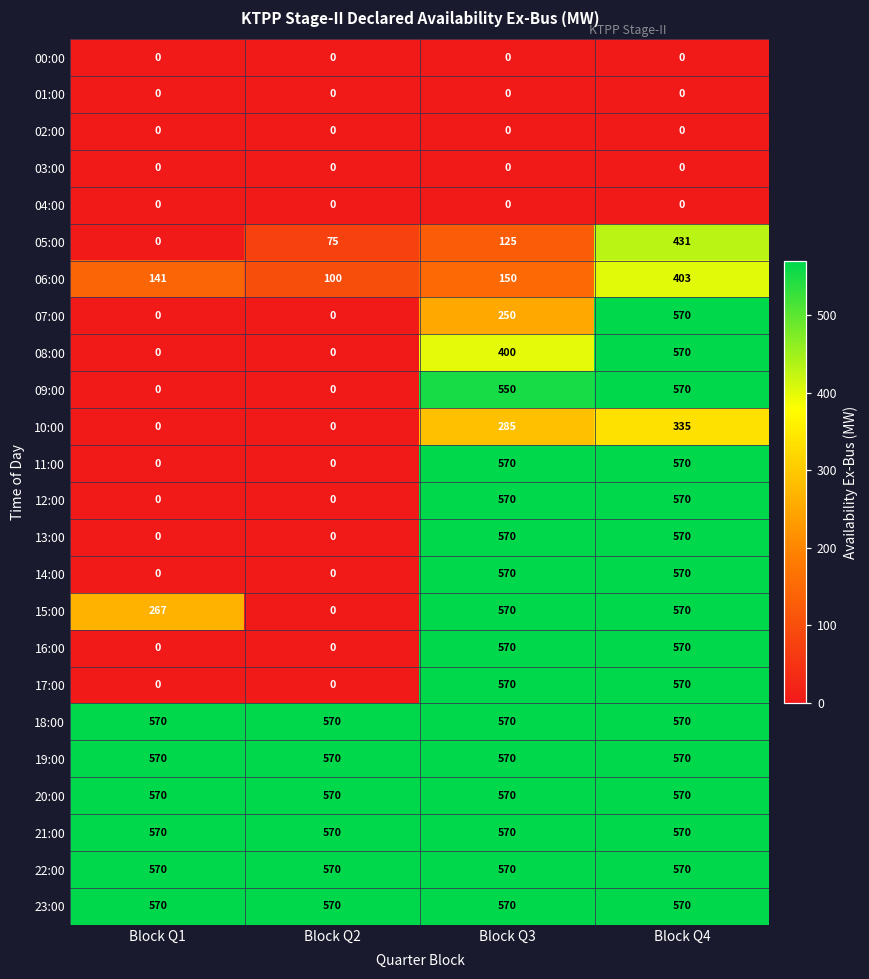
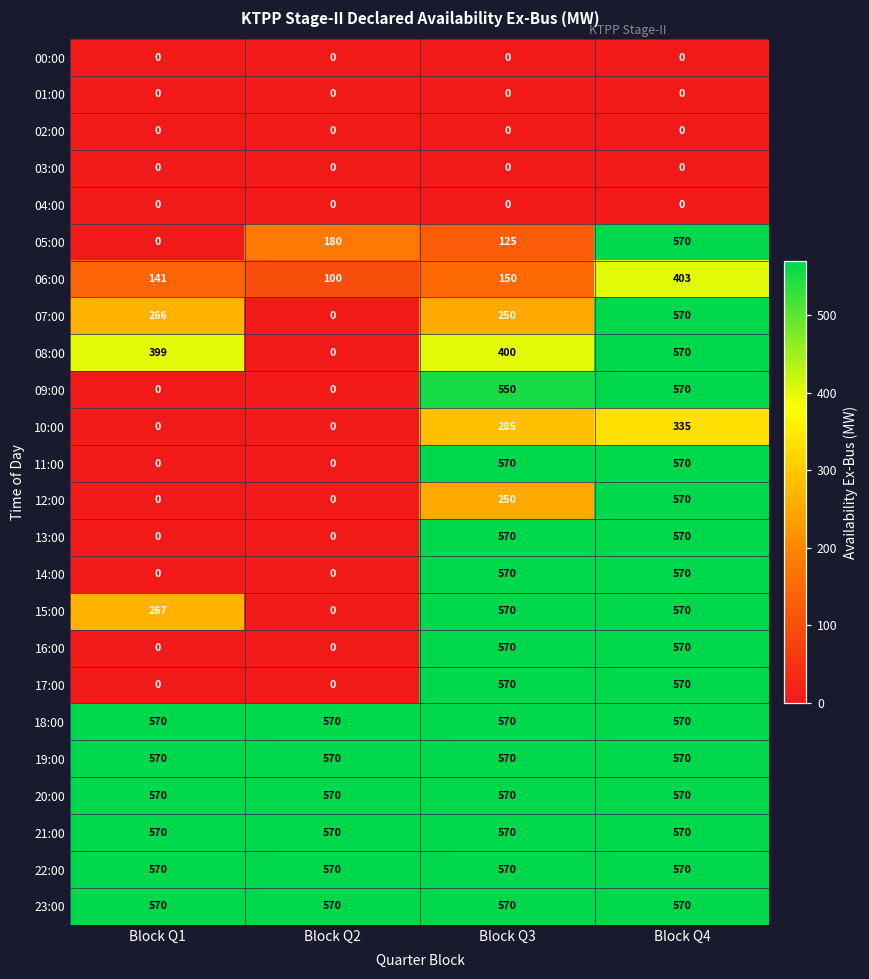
  {
    "00:00": {
      "Block Q1": 0,
      "Block Q2": 0,
      "Block Q3": 0,
      "Block Q4": 0
    },
    "01:00": {
      "Block Q1": 0,
      "Block Q2": 0,
      "Block Q3": 0,
      "Block Q4": 0
    },
    "02:00": {
      "Block Q1": 0,
      "Block Q2": 0,
      "Block Q3": 0,
      "Block Q4": 0
    },
    "03:00": {
      "Block Q1": 0,
      "Block Q2": 0,
      "Block Q3": 0,
      "Block Q4": 0
    },
    "04:00": {
      "Block Q1": 0,
      "Block Q2": 0,
      "Block Q3": 0,
      "Block Q4": 0
    },
    "05:00": {
      "Block Q1": 0,
-     "Block Q2": 75,
+     "Block Q2": 180,
      "Block Q3": 125,
-     "Block Q4": 431
+     "Block Q4": 570
    },
    "06:00": {
      "Block Q1": 141,
      "Block Q2": 100,
      "Block Q3": 150,
      "Block Q4": 403
    },
    "07:00": {
-     "Block Q1": 0,
+     "Block Q1": 266,
      "Block Q2": 0,
      "Block Q3": 250,
      "Block Q4": 570
    },
    "08:00": {
-     "Block Q1": 0,
+     "Block Q1": 399,
      "Block Q2": 0,
      "Block Q3": 400,
      "Block Q4": 570
    },
    "09:00": {
      "Block Q1": 0,
      "Block Q2": 0,
      "Block Q3": 550,
      "Block Q4": 570
    },
    "10:00": {
      "Block Q1": 0,
      "Block Q2": 0,
      "Block Q3": 285,
      "Block Q4": 335
    },
    "11:00": {
      "Block Q1": 0,
      "Block Q2": 0,
      "Block Q3": 570,
      "Block Q4": 570
    },
    "12:00": {
      "Block Q1": 0,
      "Block Q2": 0,
-     "Block Q3": 570,
+     "Block Q3": 250,
      "Block Q4": 570
    },
    "13:00": {
      "Block Q1": 0,
      "Block Q2": 0,
      "Block Q3": 570,
      "Block Q4": 570
    },
    "14:00": {
      "Block Q1": 0,
      "Block Q2": 0,
      "Block Q3": 570,
      "Block Q4": 570
    },
    "15:00": {
      "Block Q1": 267,
      "Block Q2": 0,
      "Block Q3": 570,
      "Block Q4": 570
    },
    "16:00": {
      "Block Q1": 0,
      "Block Q2": 0,
      "Block Q3": 570,
      "Block Q4": 570
    },
    "17:00": {
      "Block Q1": 0,
      "Block Q2": 0,
      "Block Q3": 570,
      "Block Q4": 570
    },
    "18:00": {
      "Block Q1": 570,
      "Block Q2": 570,
      "Block Q3": 570,
      "Block Q4": 570
    },
    "19:00": {
      "Block Q1": 570,
      "Block Q2": 570,
      "Block Q3": 570,
      "Block Q4": 570
    },
    "20:00": {
      "Block Q1": 570,
      "Block Q2": 570,
      "Block Q3": 570,
      "Block Q4": 570
    },
    "21:00": {
      "Block Q1": 570,
      "Block Q2": 570,
      "Block Q3": 570,
      "Block Q4": 570
    },
    "22:00": {
      "Block Q1": 570,
      "Block Q2": 570,
      "Block Q3": 570,
      "Block Q4": 570
    },
    "23:00": {
      "Block Q1": 570,
      "Block Q2": 570,
      "Block Q3": 570,
      "Block Q4": 570
    }
  }
